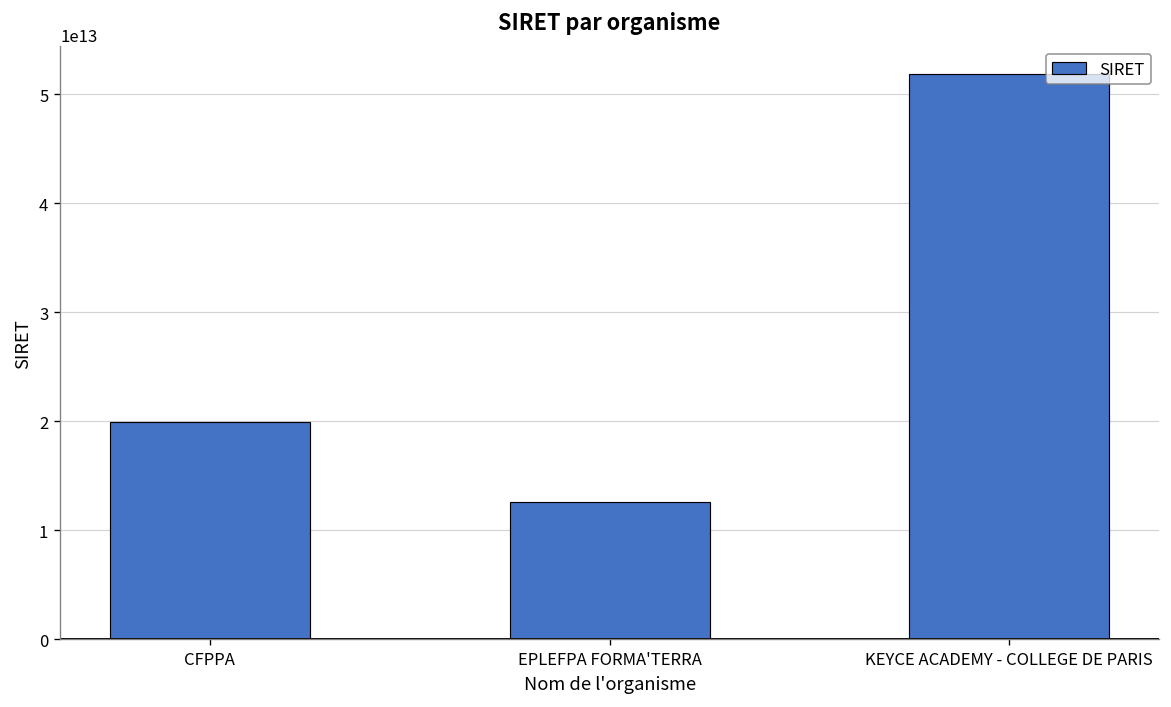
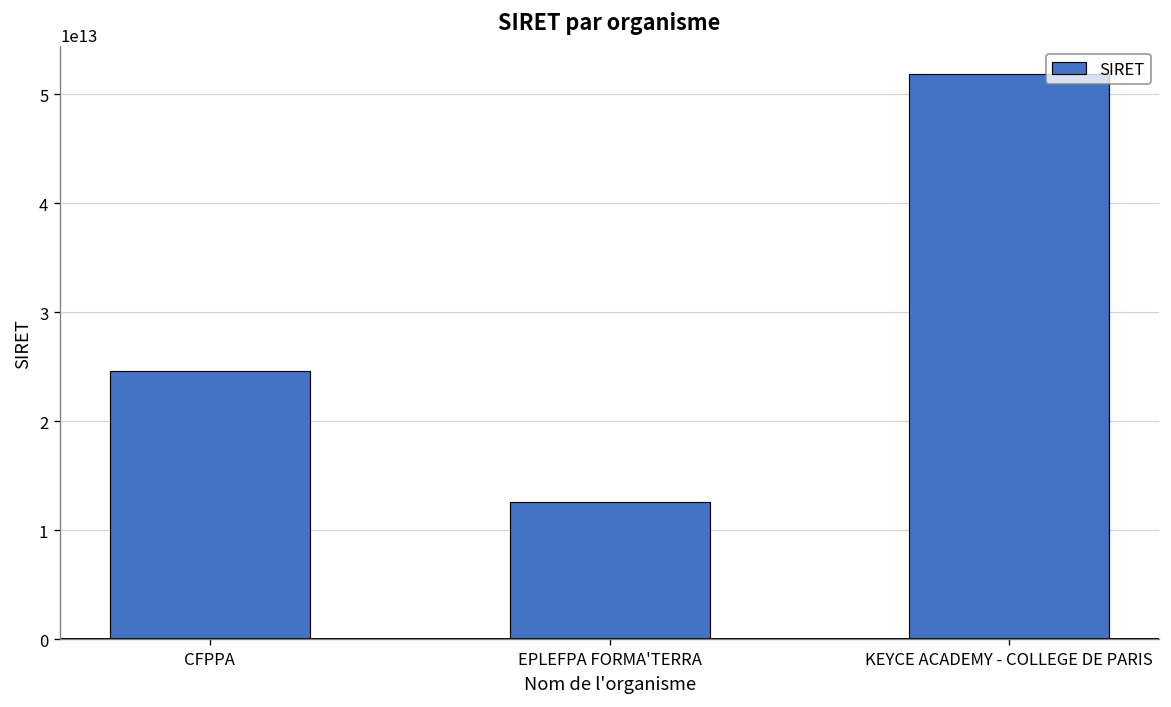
  {
-   "CFPPA": 20000000000000,
+   "CFPPA": 25000000000000,
    "EPLEFPA FORMA'TERRA": 13000000000000,
    "KEYCE ACADEMY - COLLEGE DE PARIS": 52000000000000
  }
